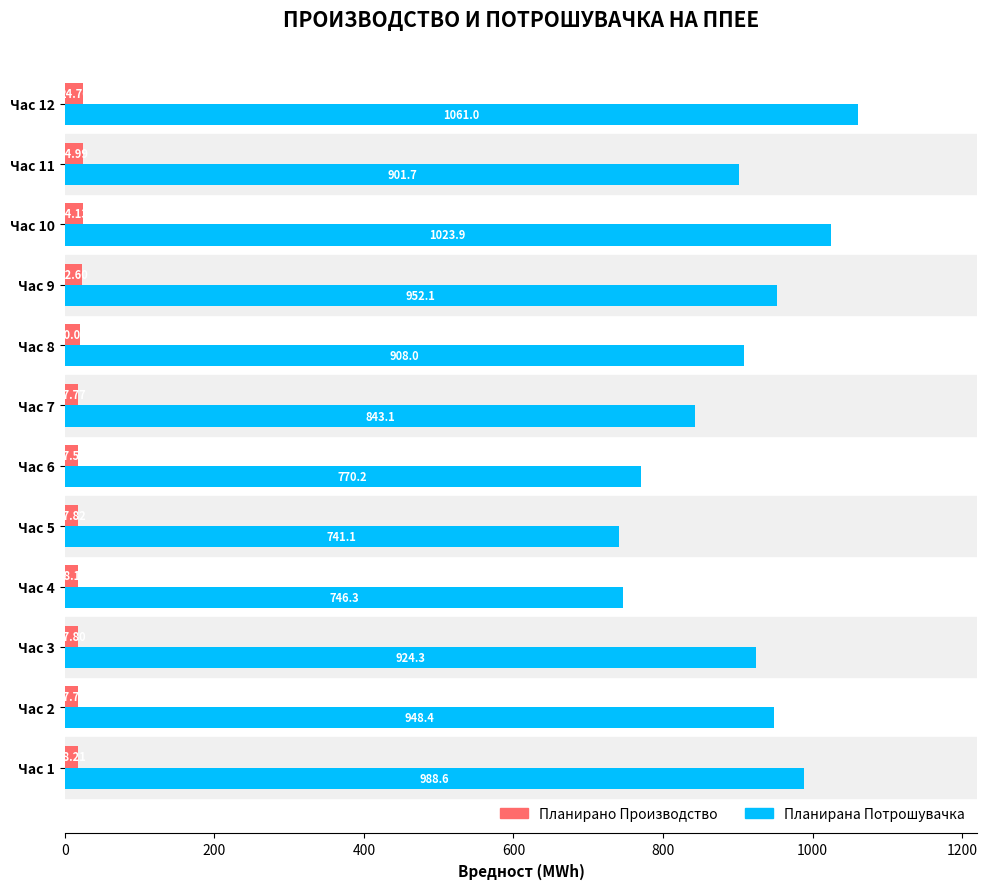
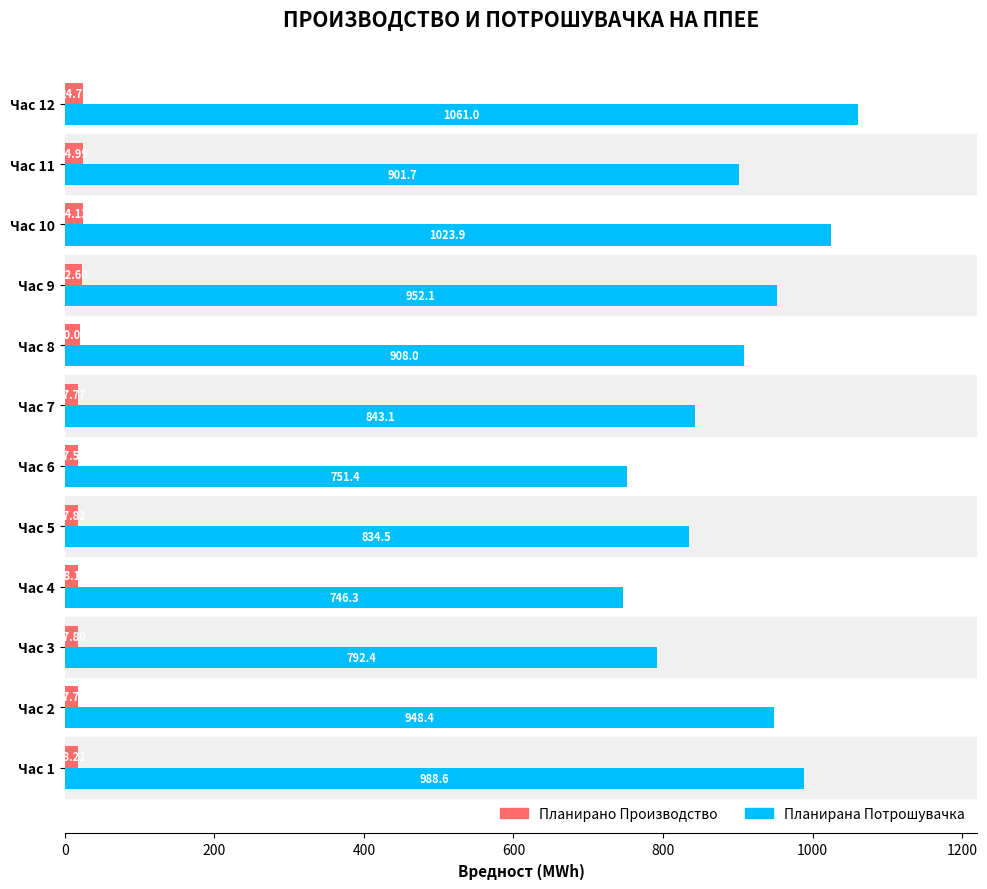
  {
    "Планирана Потрошувачка": {
      "Час 12": 1061.0,
      "Час 11": 901.7,
      "Час 10": 1023.9,
      "Час 9": 952.1,
      "Час 8": 908.0,
      "Час 7": 843.1,
-     "Час 6": 770.2,
-     "Час 5": 741.1,
+     "Час 6": 751.4,
+     "Час 5": 834.5,
      "Час 4": 746.3,
-     "Час 3": 924.3,
+     "Час 3": 792.4,
      "Час 2": 948.4,
      "Час 1": 988.6
    }
  }
